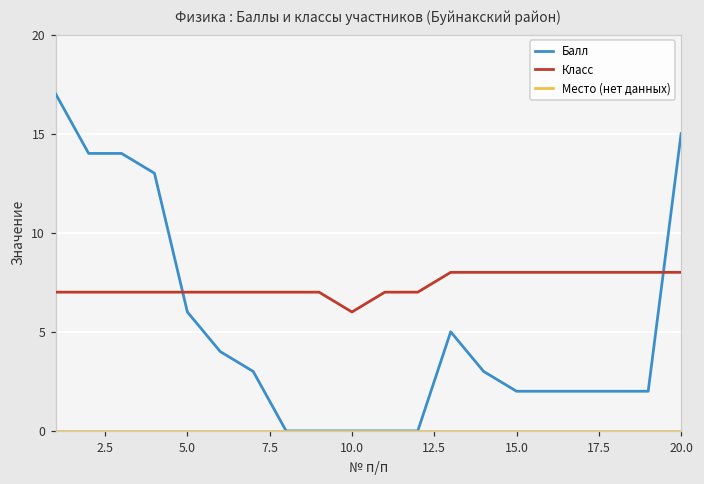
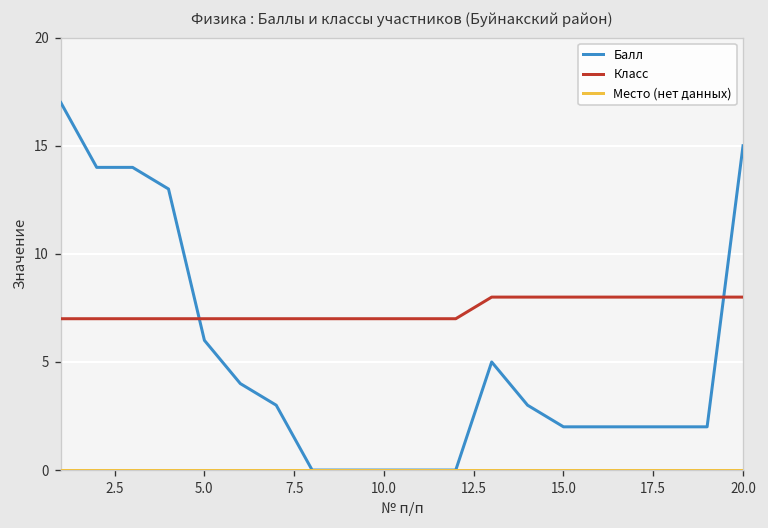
  {
    "Балл": {
      "5.0": 6,
      "15.0": 2,
      "20.0": 15
    },
    "Класс": {
      "5.0": 7,
-     "10.0": 6,
+     "10.0": 7,
      "15.0": 8,
      "20.0": 8
    },
    "Место (нет данных)": {
      "5.0": 0,
      "15.0": 0,
      "20.0": 0
    }
  }
